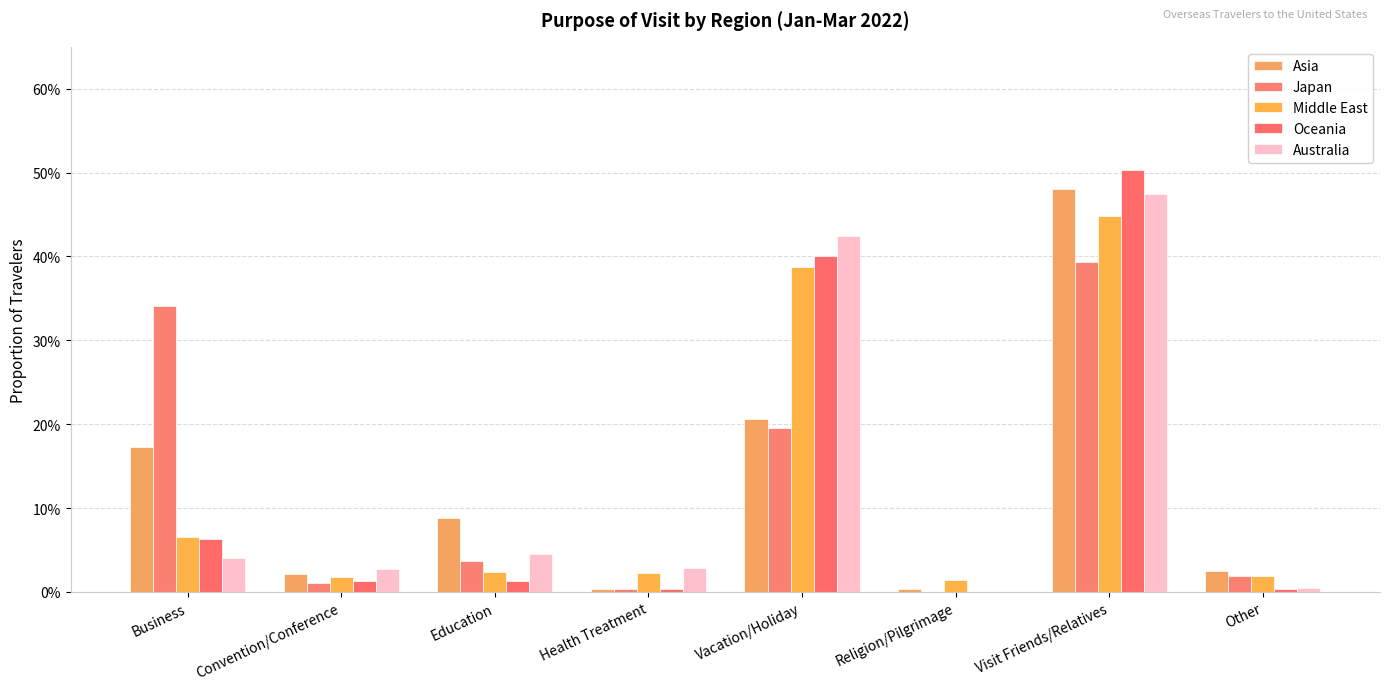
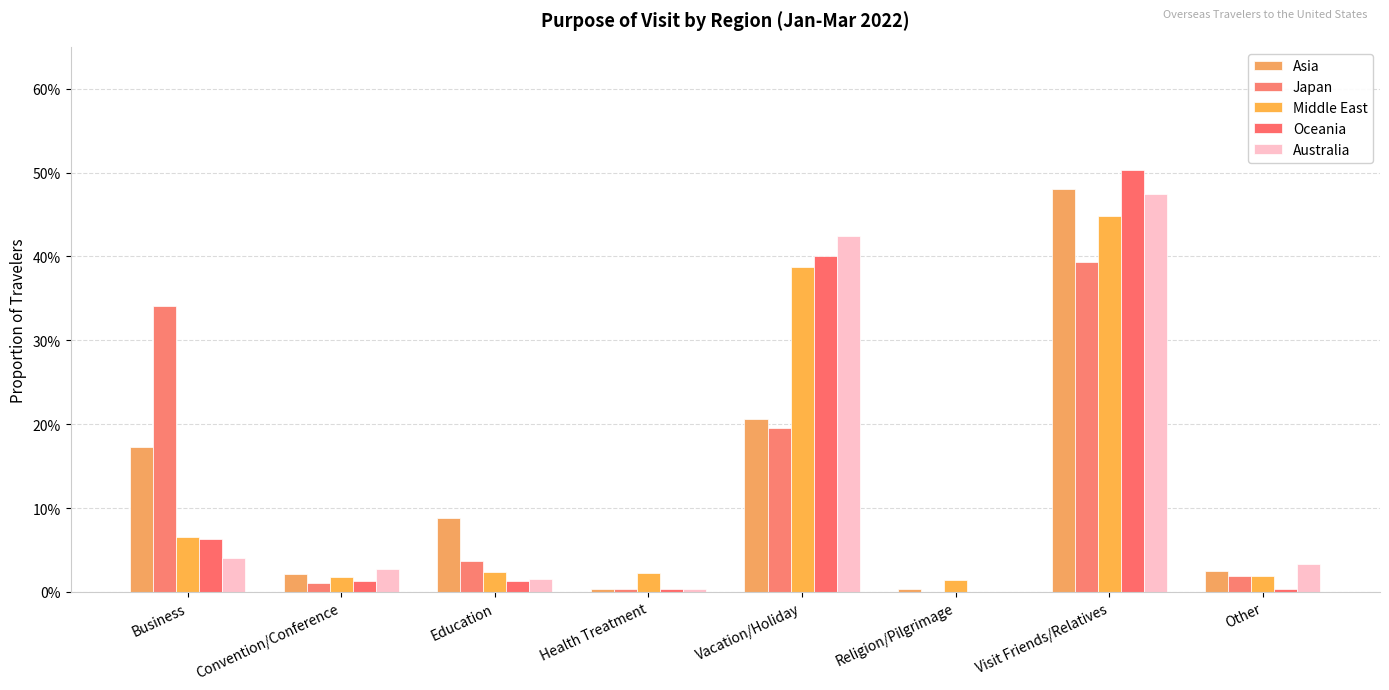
  {
    "Australia": {
      "Business": "4%",
      "Convention/Conference": "3%",
-     "Education": "5%",
-     "Health Treatment": "3%",
+     "Education": "2%",
+     "Health Treatment": "0%",
      "Vacation/Holiday": "42%",
      "Religion/Pilgrimage": "0%",
      "Visit Friends/Relatives": "48%",
-     "Other": "1%"
+     "Other": "3%"
    }
  }
